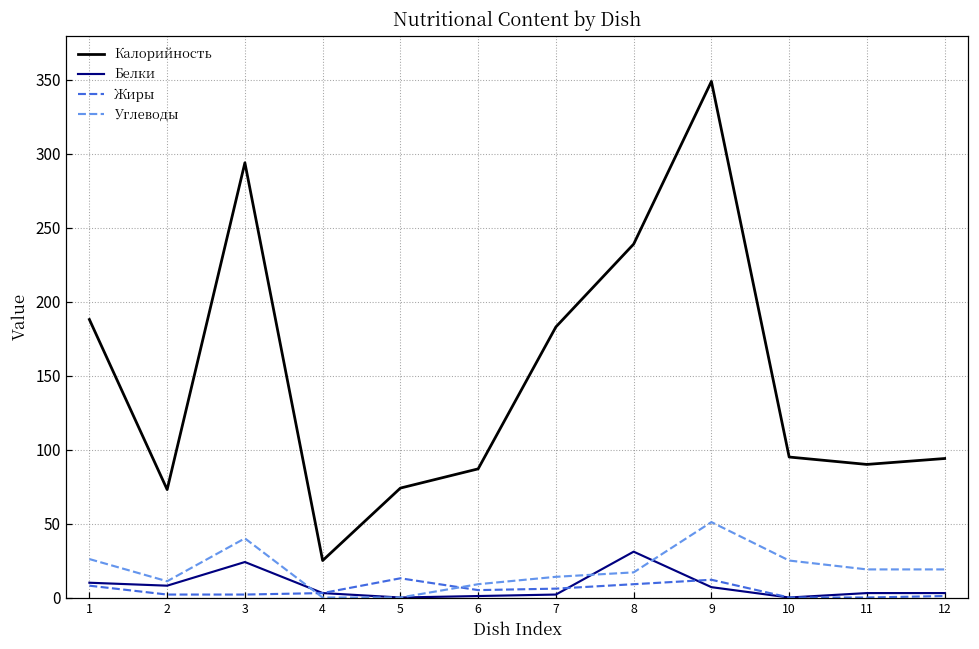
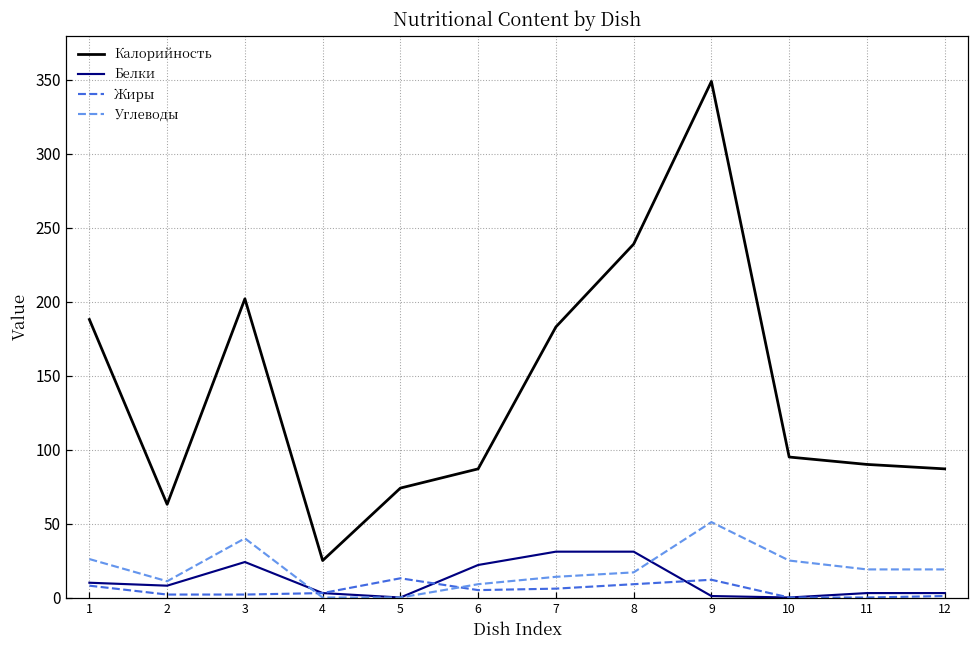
  {
    "Калорийность": {
      "1": 188,
-     "2": 73,
-     "3": 294,
+     "2": 63,
+     "3": 202,
      "4": 25,
      "5": 74,
      "6": 87,
      "7": 183,
      "8": 239,
      "9": 349,
      "10": 95,
      "11": 90,
-     "12": 94
+     "12": 87
    },
    "Белки": {
      "1": 10,
      "2": 8,
      "3": 24,
-     "6": 1,
-     "7": 2,
+     "6": 22,
+     "7": 31,
      "8": 31,
-     "9": 7,
+     "9": 1,
      "11": 3,
      "12": 3
    }
  }
